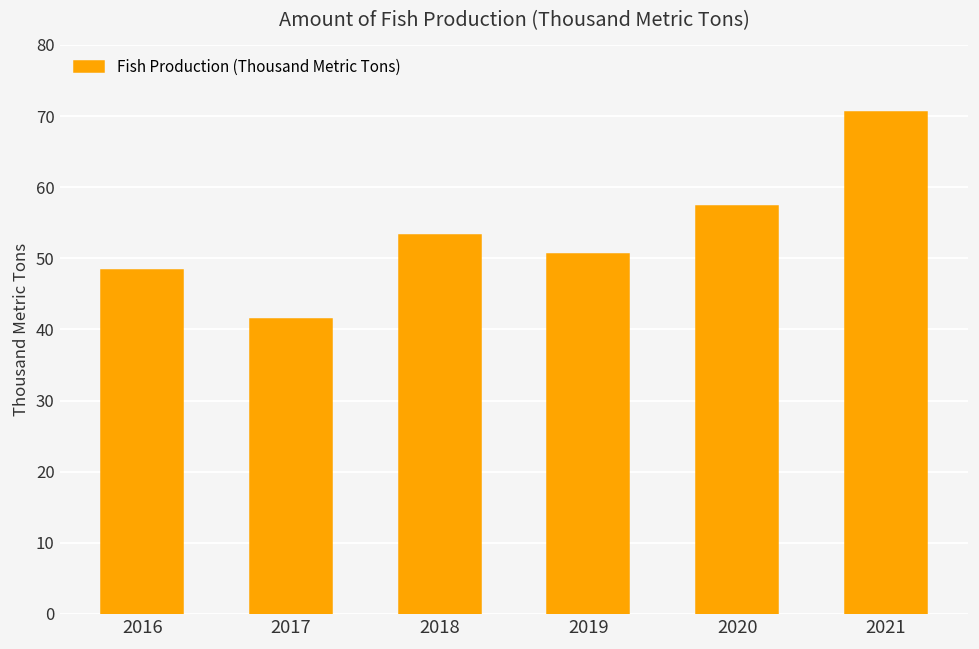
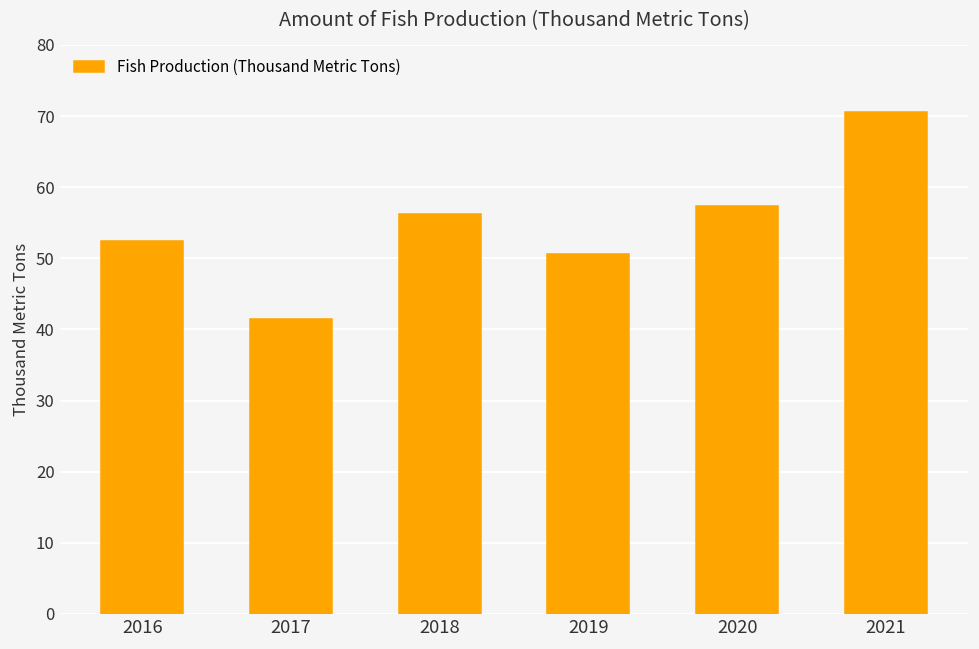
  {
-   "2016": 48,
+   "2016": 52,
    "2017": 41,
-   "2018": 53,
+   "2018": 56,
    "2019": 51,
    "2020": 57,
    "2021": 71
  }
